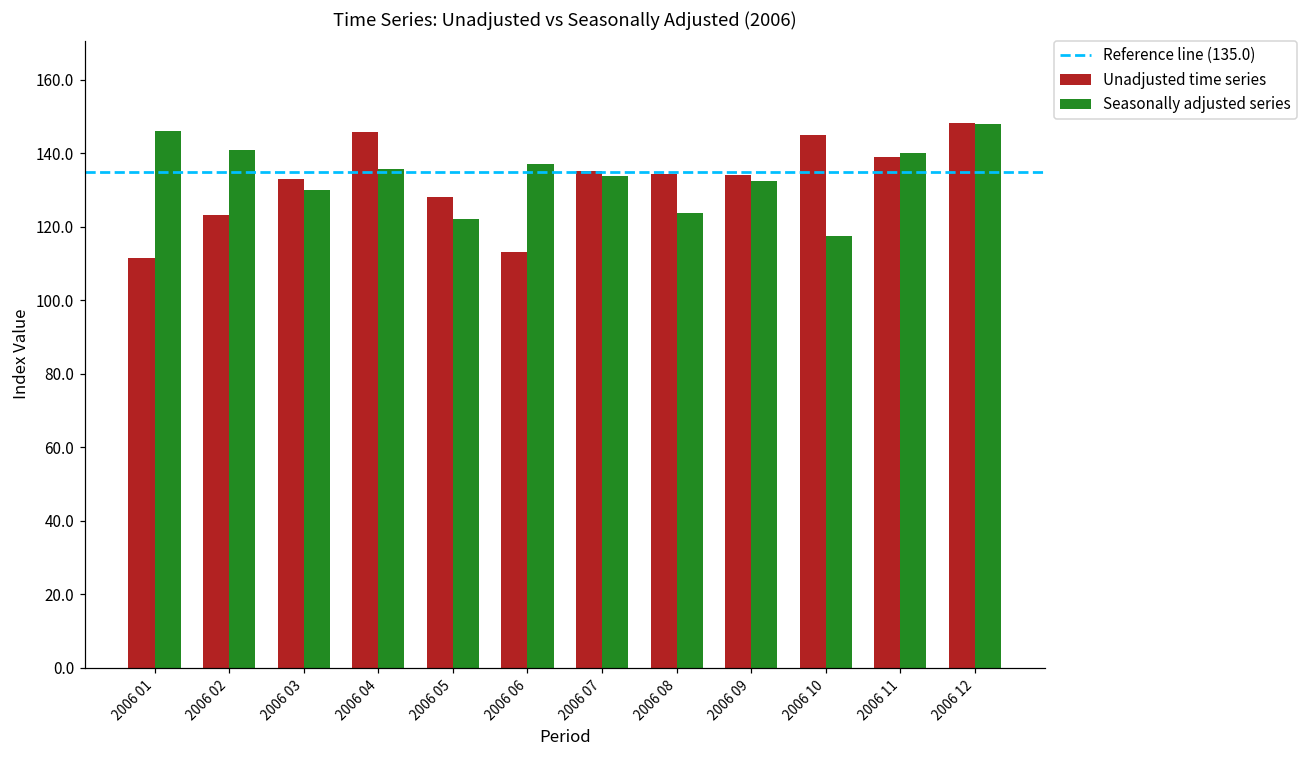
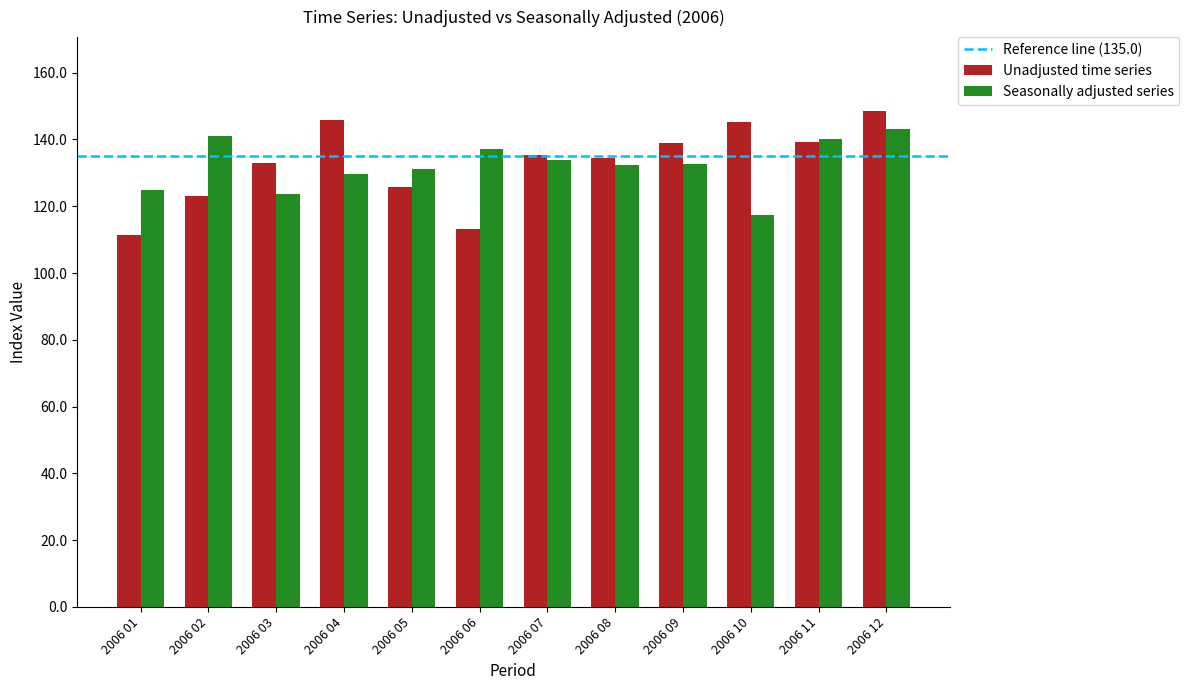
  {
    "Unadjusted time series": {
      "2006 01": 111,
      "2006 02": 123,
      "2006 03": 133,
      "2006 04": 146,
-     "2006 05": 128,
+     "2006 05": 126,
      "2006 06": 113,
      "2006 07": 135,
      "2006 08": 134,
-     "2006 09": 134,
+     "2006 09": 139,
      "2006 10": 145,
      "2006 11": 139,
      "2006 12": 148
    },
    "Seasonally adjusted series": {
-     "2006 01": 146,
+     "2006 01": 125,
      "2006 02": 141,
-     "2006 03": 130,
-     "2006 04": 136,
-     "2006 05": 122,
+     "2006 03": 124,
+     "2006 04": 130,
+     "2006 05": 131,
      "2006 06": 137,
      "2006 07": 134,
-     "2006 08": 124,
+     "2006 08": 133,
      "2006 09": 133,
      "2006 10": 117,
      "2006 11": 140,
-     "2006 12": 148
+     "2006 12": 143
    }
  }
